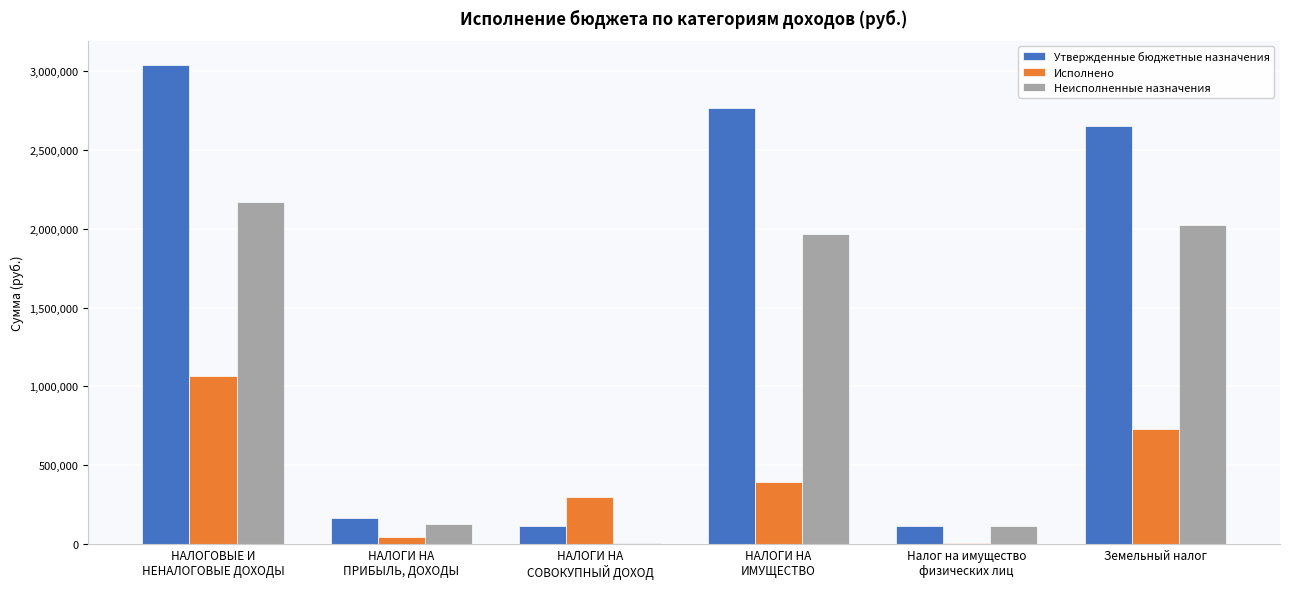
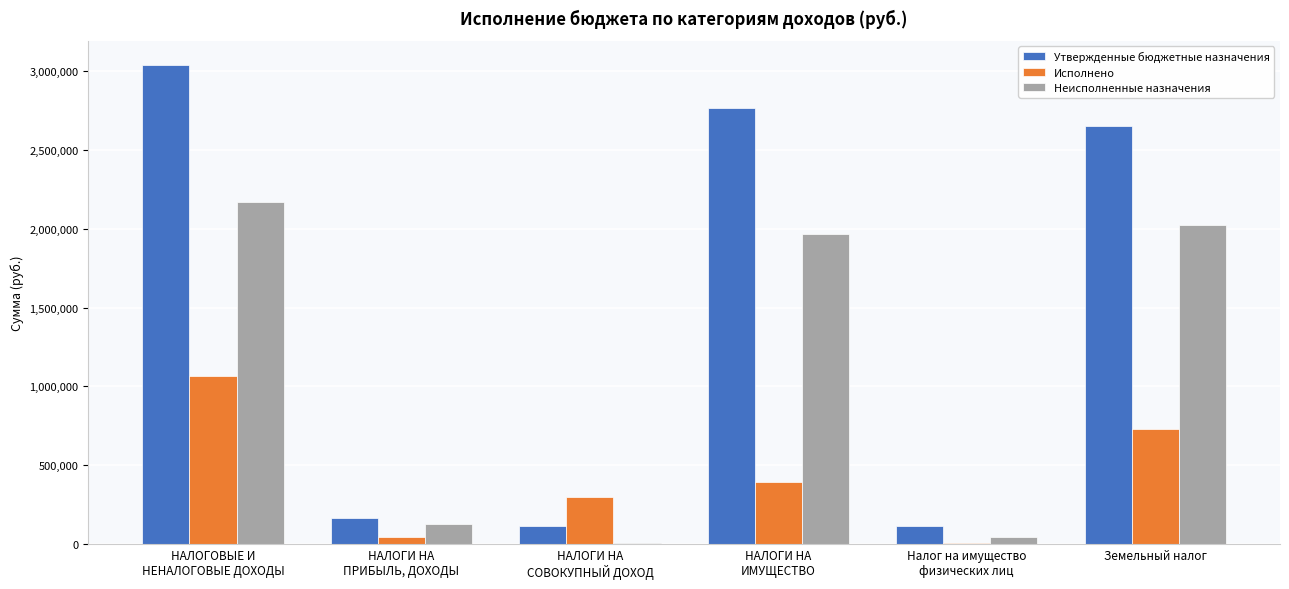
  {
    "Утвержденные бюджетные назначения": {
      "НАЛОГОВЫЕ И НЕНАЛОГОВЫЕ ДОХОДЫ": "3,040,000",
      "НАЛОГИ НА ПРИБЫЛЬ, ДОХОДЫ": "170,000",
      "НАЛОГИ НА СОВОКУПНЫЙ ДОХОД": "110,000",
      "НАЛОГИ НА ИМУЩЕСТВО": "2,770,000",
      "Налог на имущество физических лиц": "120,000",
      "Земельный налог": "2,650,000"
    },
    "Исполнено": {
      "НАЛОГОВЫЕ И НЕНАЛОГОВЫЕ ДОХОДЫ": "1,060,000",
      "НАЛОГИ НА ПРИБЫЛЬ, ДОХОДЫ": "40,000",
      "НАЛОГИ НА СОВОКУПНЫЙ ДОХОД": "290,000",
      "НАЛОГИ НА ИМУЩЕСТВО": "390,000",
      "Земельный налог": "730,000"
    },
    "Неисполненные назначения": {
      "НАЛОГОВЫЕ И НЕНАЛОГОВЫЕ ДОХОДЫ": "2,170,000",
      "НАЛОГИ НА ПРИБЫЛЬ, ДОХОДЫ": "120,000",
      "НАЛОГИ НА ИМУЩЕСТВО": "1,970,000",
-     "Налог на имущество физических лиц": "110,000",
+     "Налог на имущество физических лиц": "40,000",
      "Земельный налог": "2,020,000"
    }
  }
